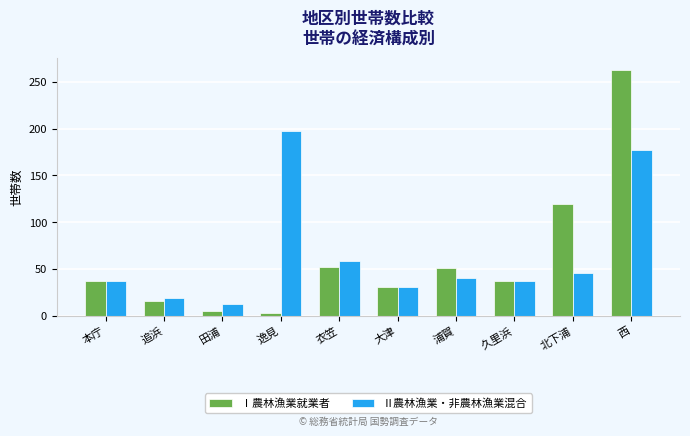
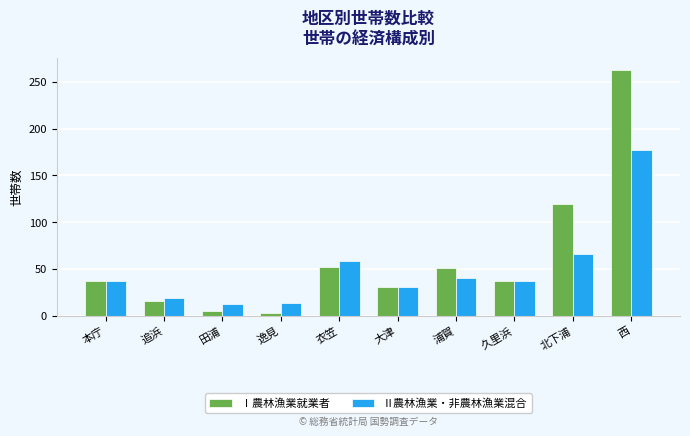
  {
    "Ⅰ農林漁業就業者": {
      "本庁": 40,
      "追浜": 20,
      "田浦": 10,
      "逸見": 0,
      "衣笠": 50,
      "大津": 30,
      "浦賀": 50,
      "久里浜": 40,
      "北下浦": 120,
      "西": 260
    },
    "Ⅱ農林漁業・非農林漁業混合": {
      "本庁": 40,
      "追浜": 20,
      "田浦": 10,
-     "逸見": 200,
+     "逸見": 10,
      "衣笠": 60,
      "大津": 30,
      "浦賀": 40,
      "久里浜": 40,
-     "北下浦": 50,
+     "北下浦": 70,
      "西": 180
    }
  }
